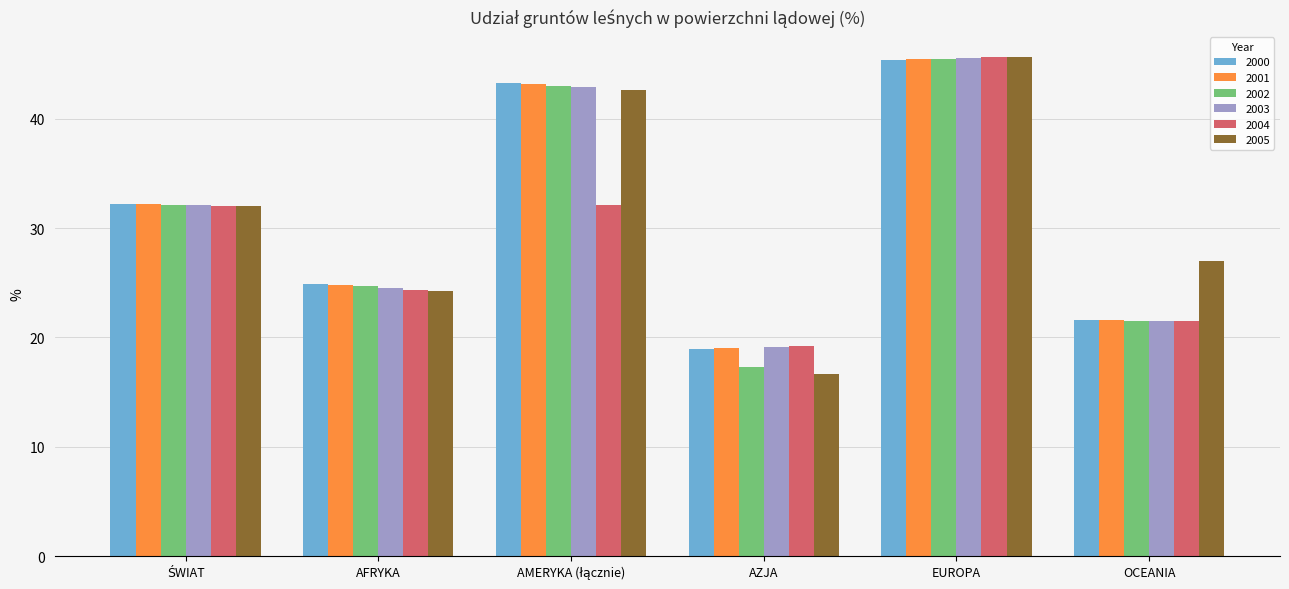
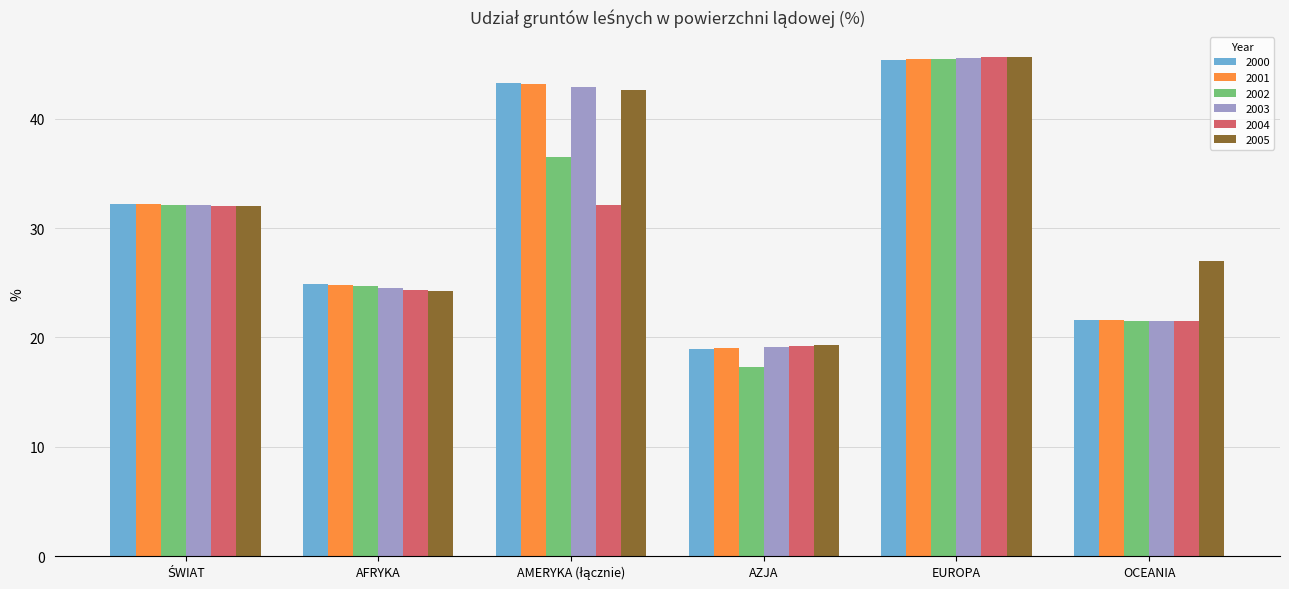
  {
    "2001": {
      "ŚWIAT": 32.2,
      "AFRYKA": 24.8,
      "AMERYKA (łącznie)": 43.2,
      "AZJA": 19.0,
      "EUROPA": 45.5,
      "OCEANIA": 21.6
    },
    "2002": {
      "ŚWIAT": 32.2,
      "AFRYKA": 24.7,
-     "AMERYKA (łącznie)": 43.0,
+     "AMERYKA (łącznie)": 36.5,
      "AZJA": 17.3,
      "EUROPA": 45.5,
      "OCEANIA": 21.6
    },
    "2004": {
      "ŚWIAT": 32.0,
      "AFRYKA": 24.3,
      "AMERYKA (łącznie)": 32.1,
      "AZJA": 19.2,
      "EUROPA": 45.6,
      "OCEANIA": 21.5
    },
    "2005": {
      "ŚWIAT": 32.0,
      "AFRYKA": 24.2,
      "AMERYKA (łącznie)": 42.7,
-     "AZJA": 16.7,
+     "AZJA": 19.3,
      "EUROPA": 45.7,
      "OCEANIA": 27.0
    }
  }
